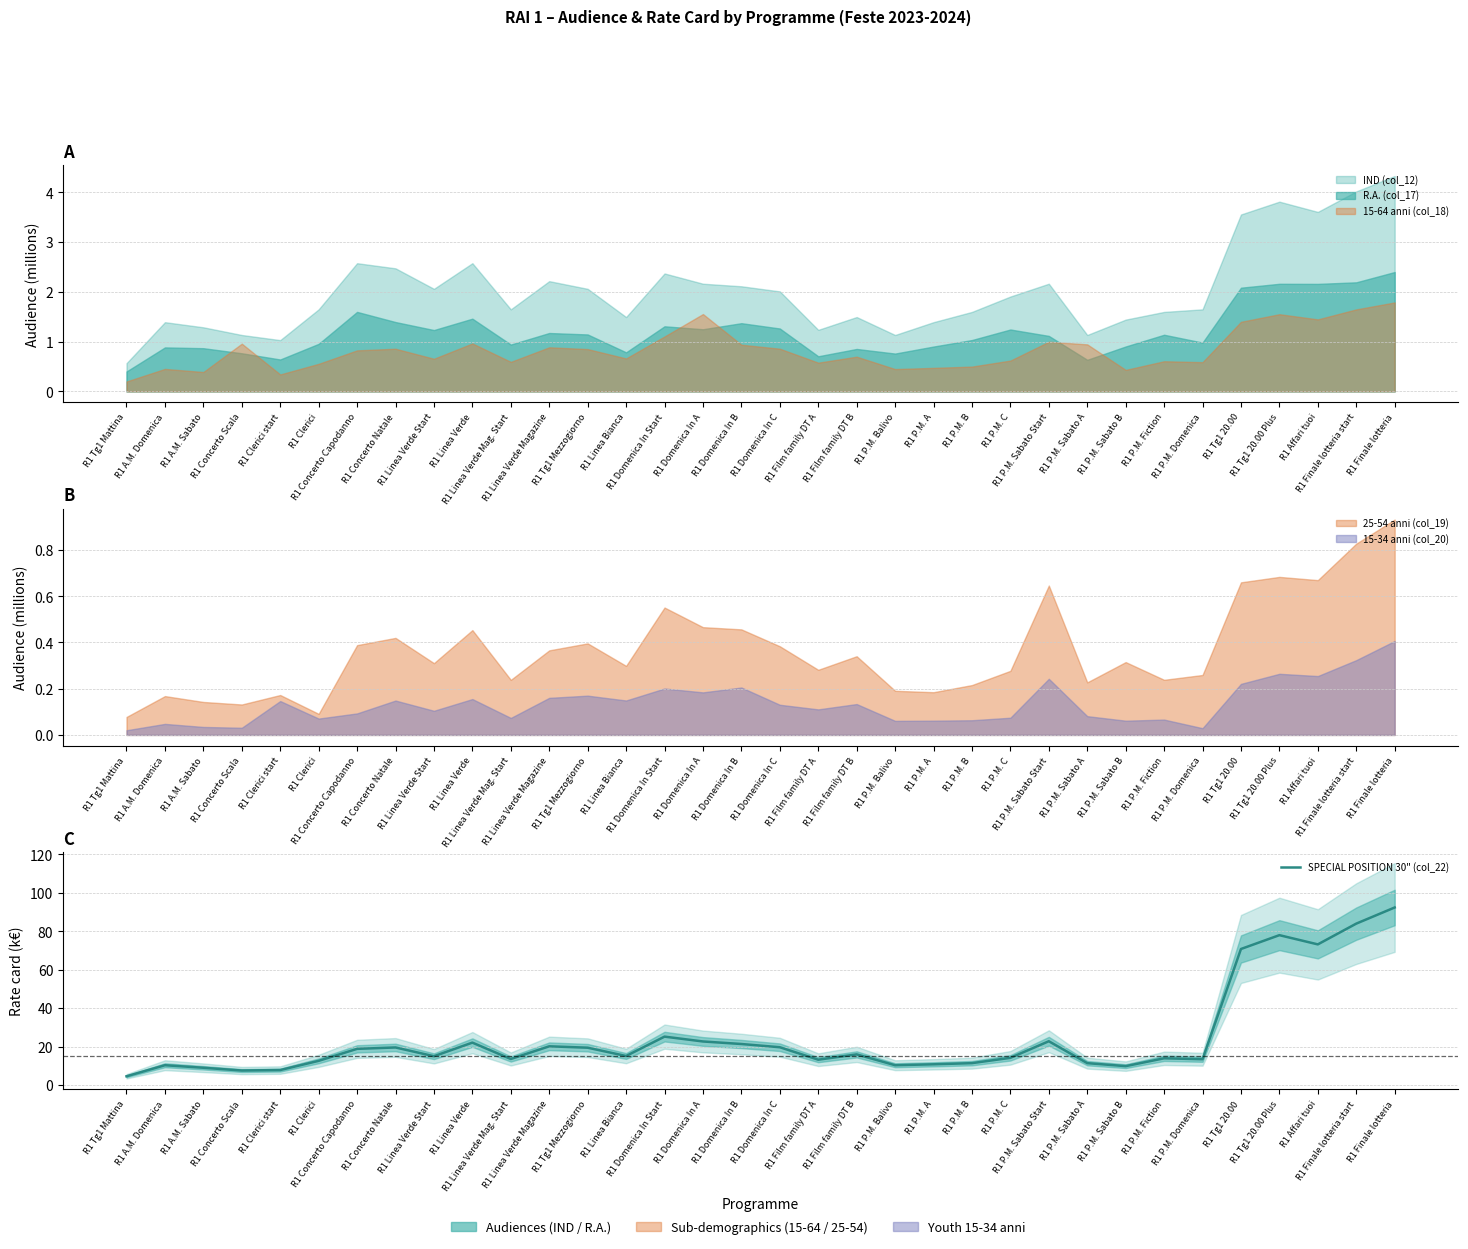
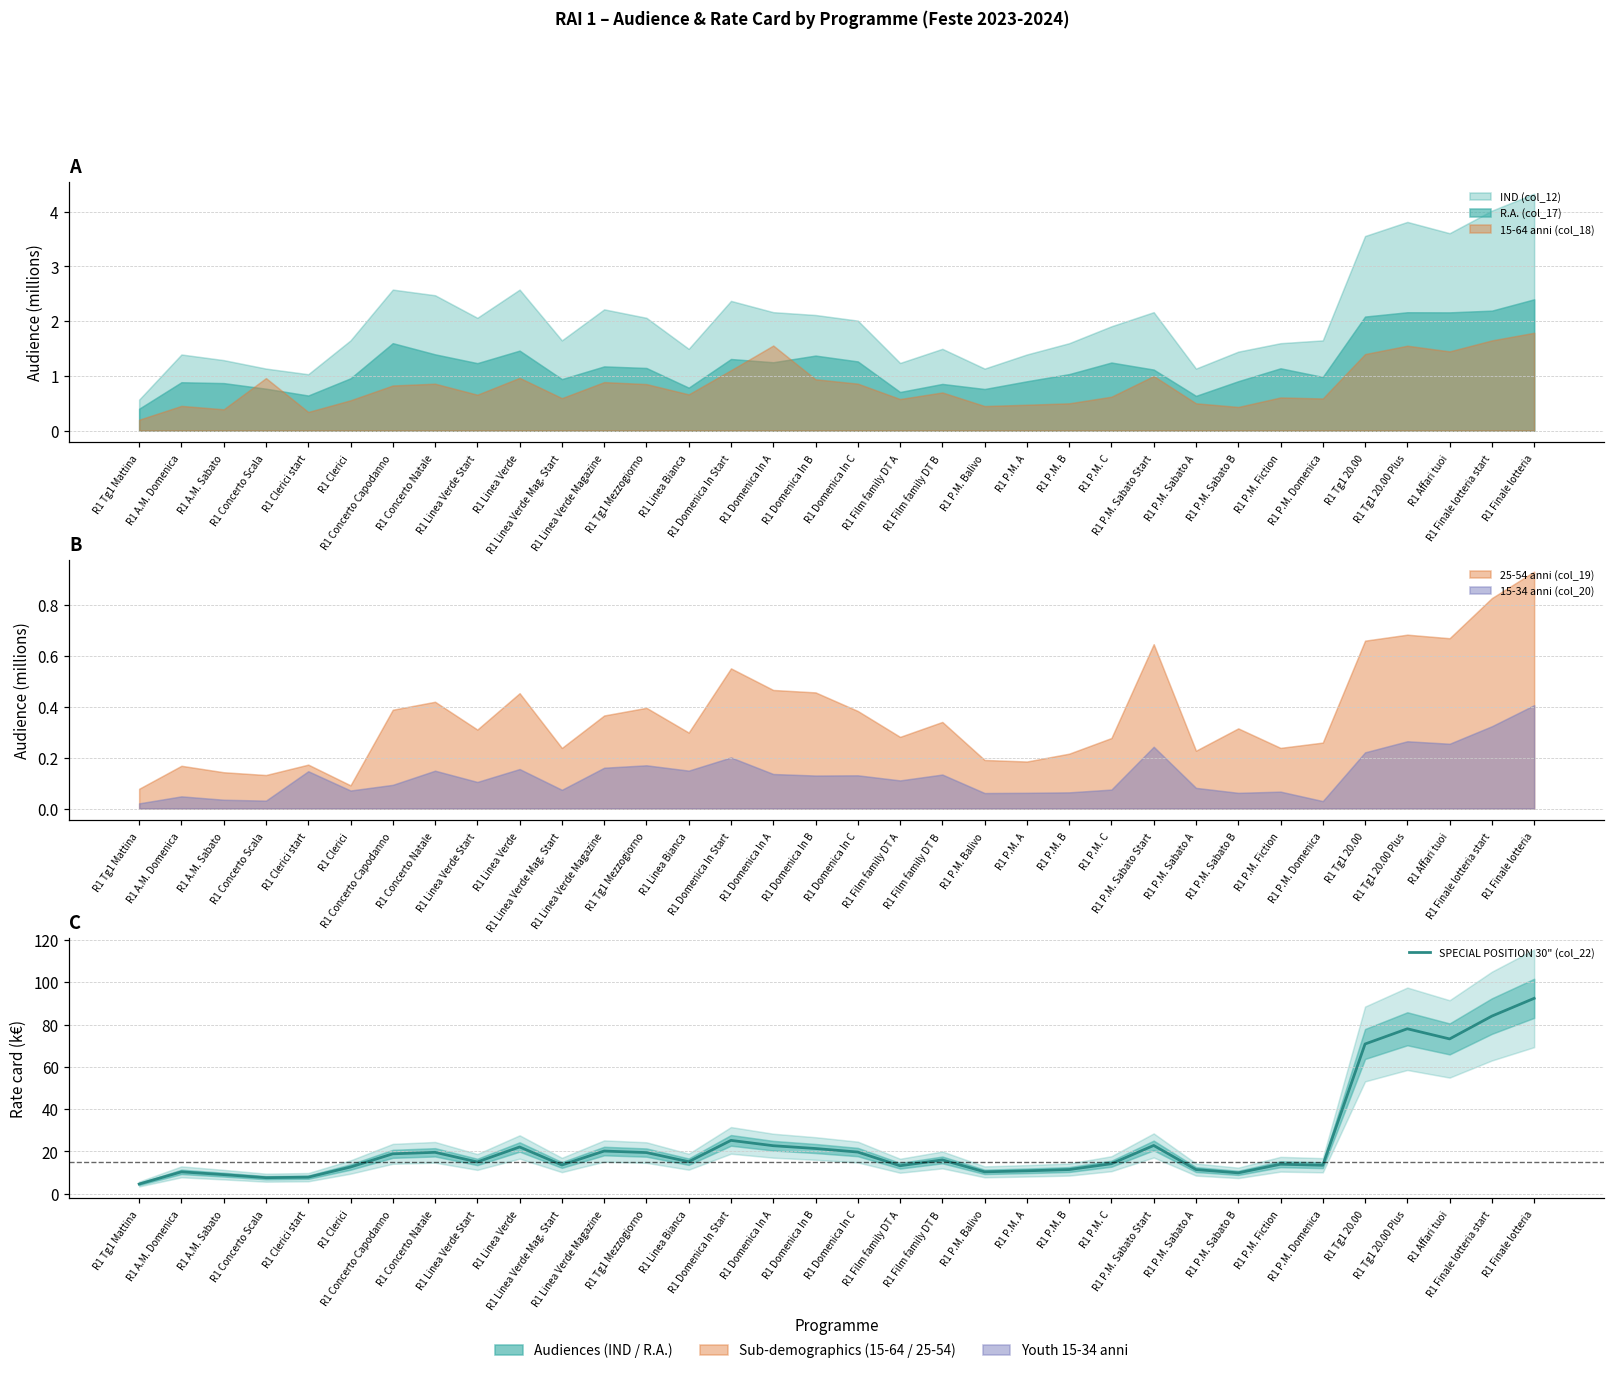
  {
    "A": {
      "15-64 anni (col_18)": {
        "R1 Tg1 Mattina": 0.2,
        "R1 A.M. Domenica": 0.5,
        "R1 A.M. Sabato": 0.4,
        "R1 Concerto Scala": 1.0,
        "R1 Clerici start": 0.3,
        "R1 Clerici": 0.6,
        "R1 Concerto Capodanno": 0.8,
        "R1 Concerto Natale": 0.9,
        "R1 Linea Verde Start": 0.7,
        "R1 Linea Verde": 1.0,
        "R1 Linea Verde Mag. Start": 0.6,
        "R1 Linea Verde Magazine": 0.9,
        "R1 Tg1 Mezzogiorno": 0.8,
        "R1 Linea Bianca": 0.7,
        "R1 Domenica In Start": 1.1,
        "R1 Domenica In A": 1.6,
        "R1 Domenica In B": 0.9,
        "R1 Domenica In C": 0.9,
        "R1 Film family DT A": 0.6,
        "R1 Film family DT B": 0.7,
        "R1 P.M. Balivo": 0.4,
        "R1 P.M. A": 0.5,
        "R1 P.M. B": 0.5,
        "R1 P.M. C": 0.6,
        "R1 P.M. Sabato Start": 1.0,
-       "R1 P.M. Sabato A": 0.9,
+       "R1 P.M. Sabato A": 0.5,
        "R1 P.M. Sabato B": 0.4,
        "R1 P.M. Fiction": 0.6,
        "R1 P.M. Domenica": 0.6,
        "R1 Tg1 20.00": 1.4,
        "R1 Tg1 20.00 Plus": 1.6,
        "R1 Affari tuoi": 1.4,
        "R1 Finale lotteria start": 1.6,
        "R1 Finale lotteria": 1.8
      }
    },
    "B": {
      "25-54 anni (col_19)": {
        "R1 Tg1 Mattina": 0.08,
        "R1 A.M. Domenica": 0.17,
        "R1 A.M. Sabato": 0.14,
        "R1 Concerto Scala": 0.13,
        "R1 Clerici start": 0.17,
        "R1 Clerici": 0.09,
        "R1 Concerto Capodanno": 0.39,
        "R1 Concerto Natale": 0.42,
        "R1 Linea Verde Start": 0.31,
        "R1 Linea Verde": 0.45,
        "R1 Linea Verde Mag. Start": 0.24,
        "R1 Linea Verde Magazine": 0.37,
        "R1 Tg1 Mezzogiorno": 0.40,
        "R1 Linea Bianca": 0.30,
        "R1 Domenica In Start": 0.55,
        "R1 Domenica In A": 0.47,
        "R1 Domenica In B": 0.46,
        "R1 Domenica In C": 0.38,
        "R1 Film family DT A": 0.28,
        "R1 Film family DT B": 0.34,
        "R1 P.M. Balivo": 0.19,
        "R1 P.M. A": 0.18,
        "R1 P.M. B": 0.22,
        "R1 P.M. C": 0.28,
        "R1 P.M. Sabato Start": 0.65,
        "R1 P.M. Sabato A": 0.23,
        "R1 P.M. Sabato B": 0.32,
        "R1 P.M. Fiction": 0.24,
        "R1 P.M. Domenica": 0.26,
        "R1 Tg1 20.00": 0.66,
        "R1 Tg1 20.00 Plus": 0.68,
        "R1 Affari tuoi": 0.67,
        "R1 Finale lotteria start": 0.83,
        "R1 Finale lotteria": 0.93
      },
      "15-34 anni (col_20)": {
        "R1 Tg1 Mattina": 0.02,
        "R1 A.M. Domenica": 0.05,
        "R1 A.M. Sabato": 0.03,
        "R1 Concerto Scala": 0.03,
        "R1 Clerici start": 0.15,
        "R1 Clerici": 0.07,
        "R1 Concerto Capodanno": 0.09,
        "R1 Concerto Natale": 0.15,
        "R1 Linea Verde Start": 0.10,
        "R1 Linea Verde": 0.16,
        "R1 Linea Verde Mag. Start": 0.07,
        "R1 Linea Verde Magazine": 0.16,
        "R1 Tg1 Mezzogiorno": 0.17,
        "R1 Linea Bianca": 0.15,
        "R1 Domenica In Start": 0.20,
-       "R1 Domenica In A": 0.18,
-       "R1 Domenica In B": 0.21,
+       "R1 Domenica In A": 0.14,
+       "R1 Domenica In B": 0.13,
        "R1 Domenica In C": 0.13,
        "R1 Film family DT A": 0.11,
        "R1 Film family DT B": 0.13,
        "R1 P.M. Balivo": 0.06,
        "R1 P.M. A": 0.06,
        "R1 P.M. B": 0.06,
        "R1 P.M. C": 0.07,
        "R1 P.M. Sabato Start": 0.24,
        "R1 P.M. Sabato A": 0.08,
        "R1 P.M. Sabato B": 0.06,
        "R1 P.M. Fiction": 0.07,
        "R1 P.M. Domenica": 0.03,
        "R1 Tg1 20.00": 0.22,
        "R1 Tg1 20.00 Plus": 0.26,
        "R1 Affari tuoi": 0.25,
        "R1 Finale lotteria start": 0.32,
        "R1 Finale lotteria": 0.41
      }
    }
  }
